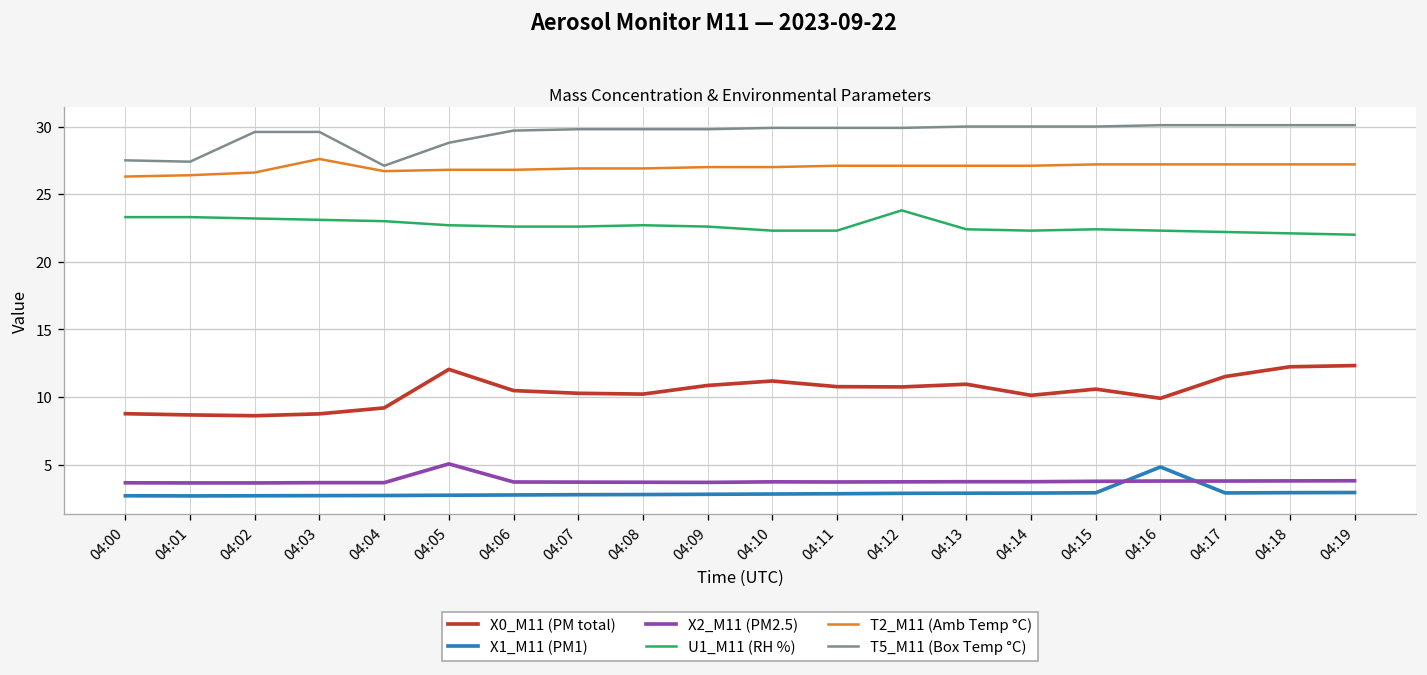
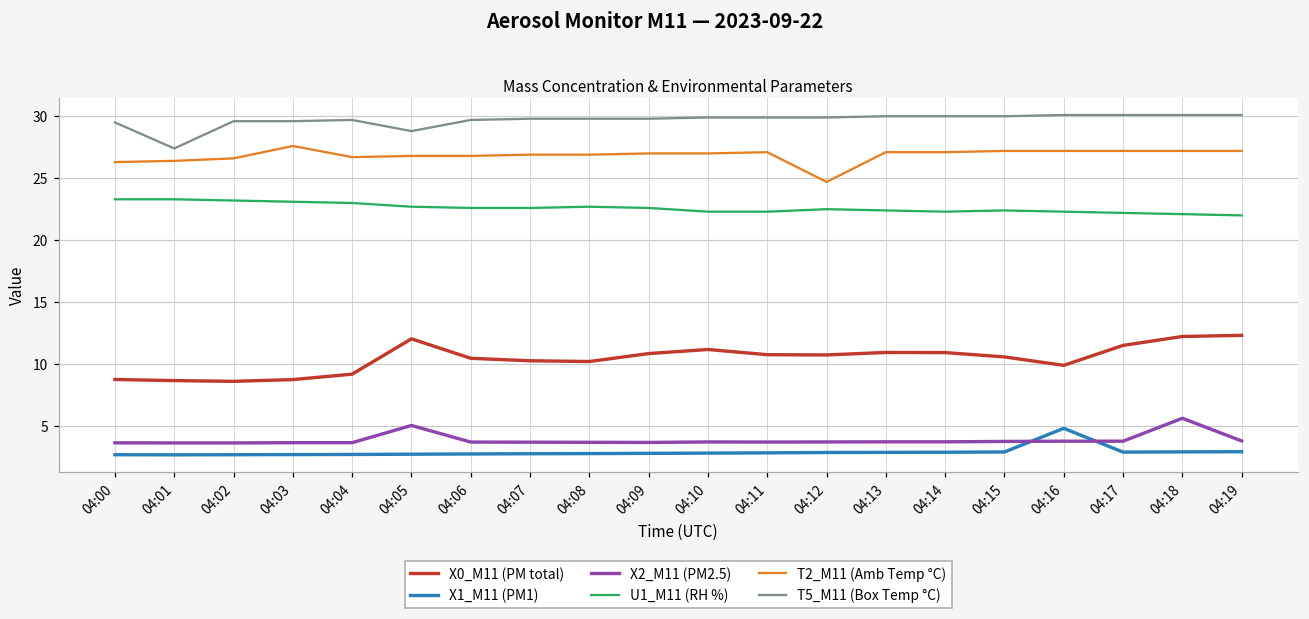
  {
    "X0_M11 (PM total)": {
      "04:00": 8.8,
      "04:01": 8.7,
      "04:02": 8.6,
      "04:03": 8.8,
      "04:04": 9.2,
      "04:05": 12.0,
      "04:06": 10.5,
      "04:07": 10.3,
      "04:08": 10.2,
      "04:09": 10.9,
      "04:10": 11.2,
      "04:11": 10.8,
      "04:12": 10.7,
      "04:13": 10.9,
-     "04:14": 10.1,
+     "04:14": 10.9,
      "04:15": 10.6,
      "04:16": 9.9,
      "04:17": 11.5,
      "04:18": 12.2,
      "04:19": 12.3
    },
    "X1_M11 (PM1)": {
      "04:00": 2.7,
      "04:01": 2.7,
      "04:02": 2.7,
      "04:03": 2.7,
      "04:04": 2.7,
      "04:05": 2.7,
      "04:06": 2.8,
      "04:07": 2.8,
      "04:08": 2.8,
      "04:09": 2.8,
      "04:10": 2.8,
      "04:11": 2.8,
      "04:12": 2.9,
      "04:13": 2.9,
      "04:14": 2.9,
      "04:15": 2.9,
      "04:16": 4.8,
      "04:17": 2.9,
      "04:18": 2.9,
      "04:19": 2.9
    },
    "X2_M11 (PM2.5)": {
      "04:00": 3.7,
      "04:01": 3.6,
      "04:02": 3.6,
      "04:03": 3.7,
      "04:04": 3.7,
      "04:05": 5.1,
      "04:06": 3.7,
      "04:07": 3.7,
      "04:08": 3.7,
      "04:09": 3.7,
      "04:10": 3.7,
      "04:11": 3.7,
      "04:12": 3.7,
      "04:13": 3.7,
      "04:14": 3.7,
      "04:15": 3.8,
      "04:16": 3.8,
      "04:17": 3.8,
-     "04:18": 3.8,
+     "04:18": 5.6,
      "04:19": 3.8
    },
    "U1_M11 (RH %)": {
      "04:00": 23.3,
      "04:01": 23.3,
      "04:02": 23.2,
      "04:03": 23.1,
      "04:04": 23.0,
      "04:05": 22.7,
      "04:06": 22.6,
      "04:07": 22.6,
      "04:08": 22.7,
      "04:09": 22.6,
      "04:10": 22.3,
      "04:11": 22.3,
-     "04:12": 23.8,
+     "04:12": 22.5,
      "04:13": 22.4,
      "04:14": 22.3,
      "04:15": 22.4,
      "04:16": 22.3,
      "04:17": 22.2,
      "04:18": 22.1,
      "04:19": 22.0
    },
    "T2_M11 (Amb Temp °C)": {
      "04:00": 26.3,
      "04:01": 26.4,
      "04:02": 26.6,
      "04:03": 27.6,
      "04:04": 26.7,
      "04:05": 26.8,
      "04:06": 26.8,
      "04:07": 26.9,
      "04:08": 26.9,
      "04:09": 27.0,
      "04:10": 27.0,
      "04:11": 27.1,
-     "04:12": 27.1,
+     "04:12": 24.7,
      "04:13": 27.1,
      "04:14": 27.1,
      "04:15": 27.2,
      "04:16": 27.2,
      "04:17": 27.2,
      "04:18": 27.2,
      "04:19": 27.2
    },
    "T5_M11 (Box Temp °C)": {
-     "04:00": 27.5,
+     "04:00": 29.5,
      "04:01": 27.4,
      "04:02": 29.6,
      "04:03": 29.6,
-     "04:04": 27.1,
+     "04:04": 29.7,
      "04:05": 28.8,
      "04:06": 29.7,
      "04:07": 29.8,
      "04:08": 29.8,
      "04:09": 29.8,
      "04:10": 29.9,
      "04:11": 29.9,
      "04:12": 29.9,
      "04:13": 30.0,
      "04:14": 30.0,
      "04:15": 30.0,
      "04:16": 30.1,
      "04:17": 30.1,
      "04:18": 30.1,
      "04:19": 30.1
    }
  }
